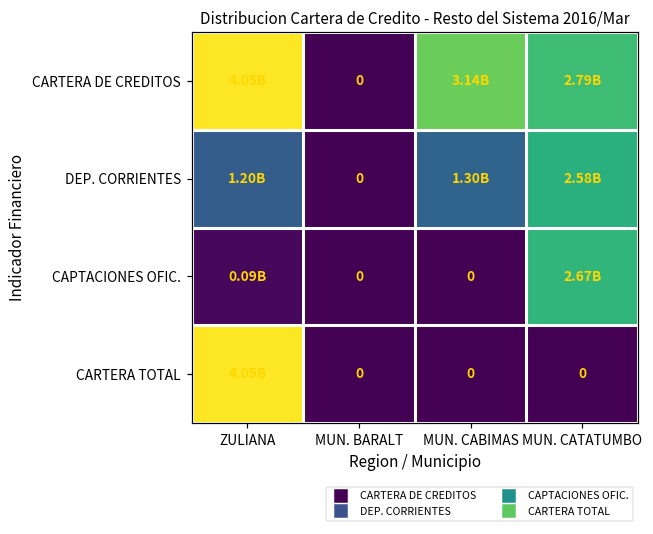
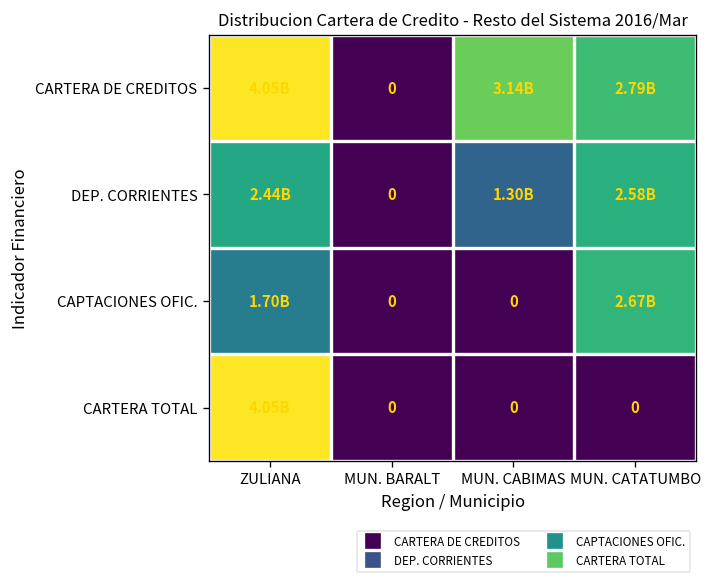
  {
    "CARTERA DE CREDITOS": {
      "MUN. BARALT": "0",
      "MUN. CABIMAS": "3.14B",
      "MUN. CATATUMBO": "2.79B"
    },
    "DEP. CORRIENTES": {
-     "ZULIANA": "1.20B",
+     "ZULIANA": "2.44B",
      "MUN. BARALT": "0",
      "MUN. CABIMAS": "1.30B",
      "MUN. CATATUMBO": "2.58B"
    },
    "CAPTACIONES OFIC.": {
-     "ZULIANA": "0.09B",
+     "ZULIANA": "1.70B",
      "MUN. BARALT": "0",
      "MUN. CABIMAS": "0",
      "MUN. CATATUMBO": "2.67B"
    },
    "CARTERA TOTAL": {
      "MUN. BARALT": "0",
      "MUN. CABIMAS": "0",
      "MUN. CATATUMBO": "0"
    }
  }
